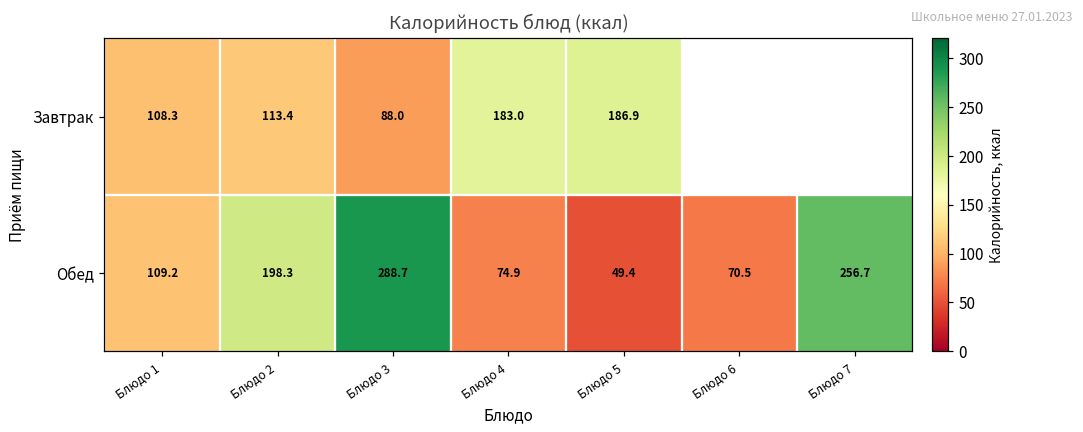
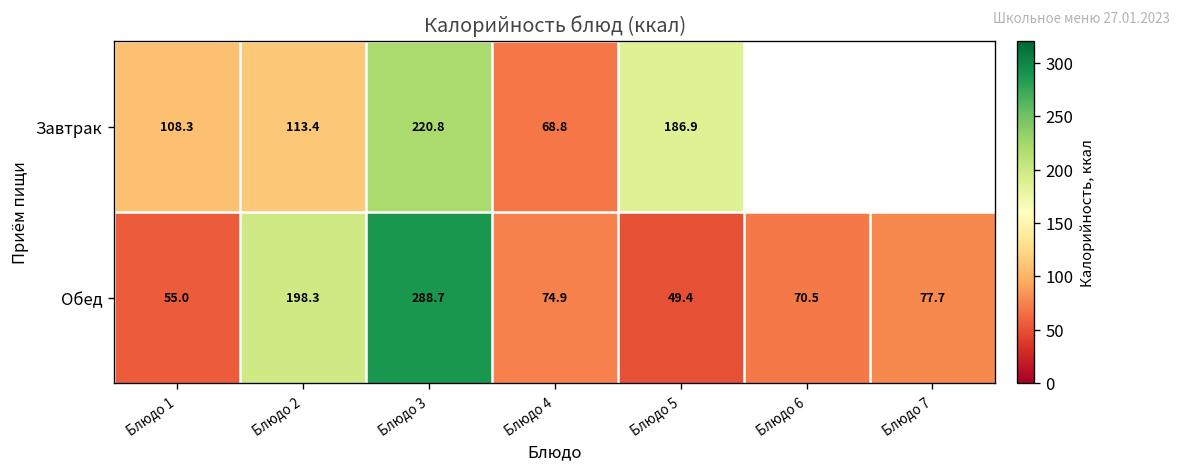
  {
    "Завтрак": {
      "Блюдо 1": 108.3,
      "Блюдо 2": 113.4,
-     "Блюдо 3": 88.0,
-     "Блюдо 4": 183.0,
+     "Блюдо 3": 220.8,
+     "Блюдо 4": 68.8,
      "Блюдо 5": 186.9
    },
    "Обед": {
-     "Блюдо 1": 109.2,
+     "Блюдо 1": 55.0,
      "Блюдо 2": 198.3,
      "Блюдо 3": 288.7,
      "Блюдо 4": 74.9,
      "Блюдо 5": 49.4,
      "Блюдо 6": 70.5,
-     "Блюдо 7": 256.7
+     "Блюдо 7": 77.7
    }
  }
